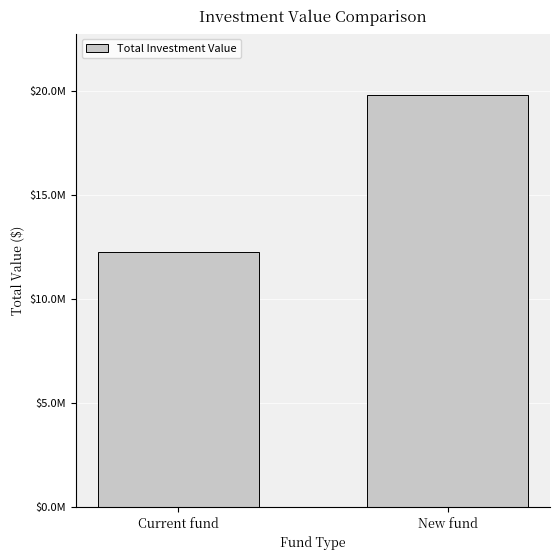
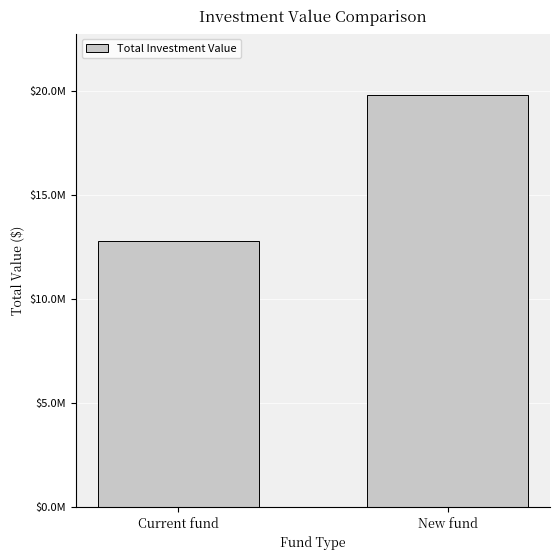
  {
-   "Current fund": "$12300000",
+   "Current fund": "$12800000",
    "New fund": "$19800000"
  }
